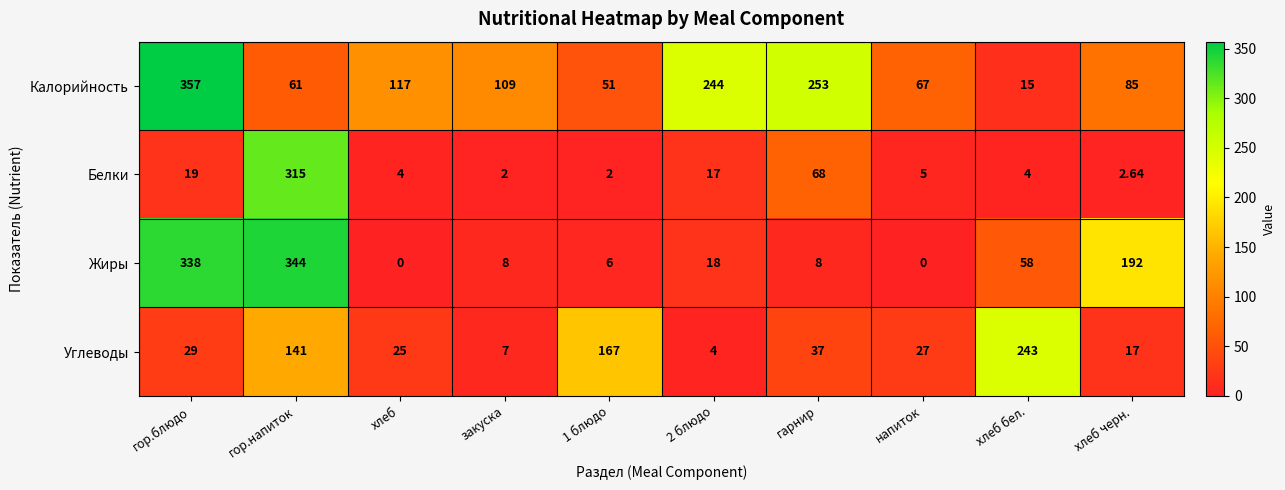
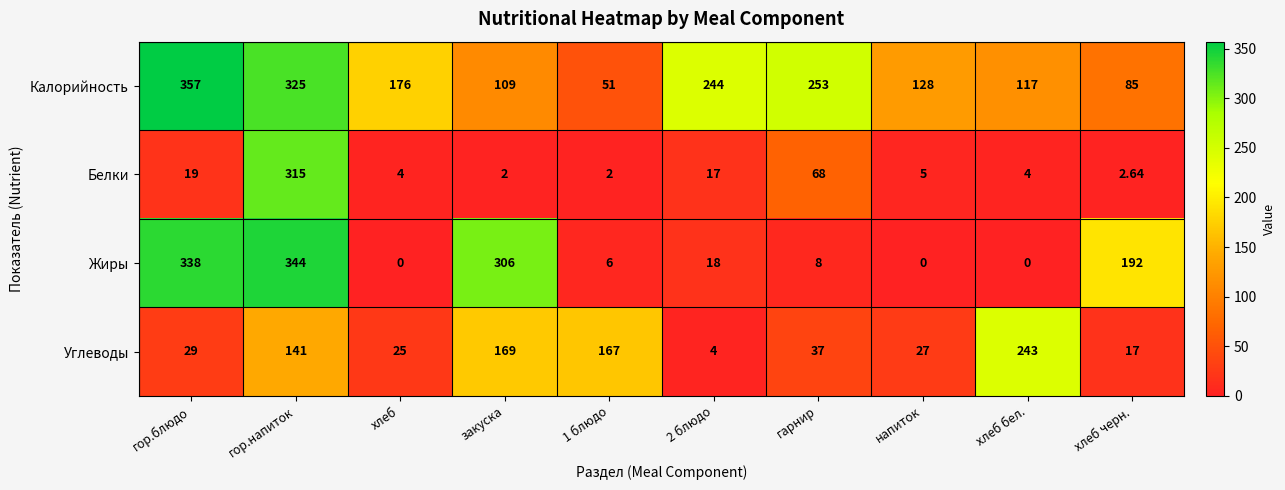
  {
    "Калорийность": {
      "гор.блюдо": 357,
-     "гор.напиток": 61,
-     "хлеб": 117,
+     "гор.напиток": 325,
+     "хлеб": 176,
      "закуска": 109,
      "1 блюдо": 51,
      "2 блюдо": 244,
      "гарнир": 253,
-     "напиток": 67,
-     "хлеб бел.": 15,
+     "напиток": 128,
+     "хлеб бел.": 117,
      "хлеб черн.": 85
    },
    "Белки": {
      "гор.блюдо": 19,
      "гор.напиток": 315,
      "хлеб": 4,
      "закуска": 2,
      "1 блюдо": 2,
      "2 блюдо": 17,
      "гарнир": 68,
      "напиток": 5,
      "хлеб бел.": 4,
      "хлеб черн.": 2.64
    },
    "Жиры": {
      "гор.блюдо": 338,
      "гор.напиток": 344,
      "хлеб": 0,
-     "закуска": 8,
+     "закуска": 306,
      "1 блюдо": 6,
      "2 блюдо": 18,
      "гарнир": 8,
      "напиток": 0,
-     "хлеб бел.": 58,
+     "хлеб бел.": 0,
      "хлеб черн.": 192
    },
    "Углеводы": {
      "гор.блюдо": 29,
      "гор.напиток": 141,
      "хлеб": 25,
-     "закуска": 7,
+     "закуска": 169,
      "1 блюдо": 167,
      "2 блюдо": 4,
      "гарнир": 37,
      "напиток": 27,
      "хлеб бел.": 243,
      "хлеб черн.": 17
    }
  }
